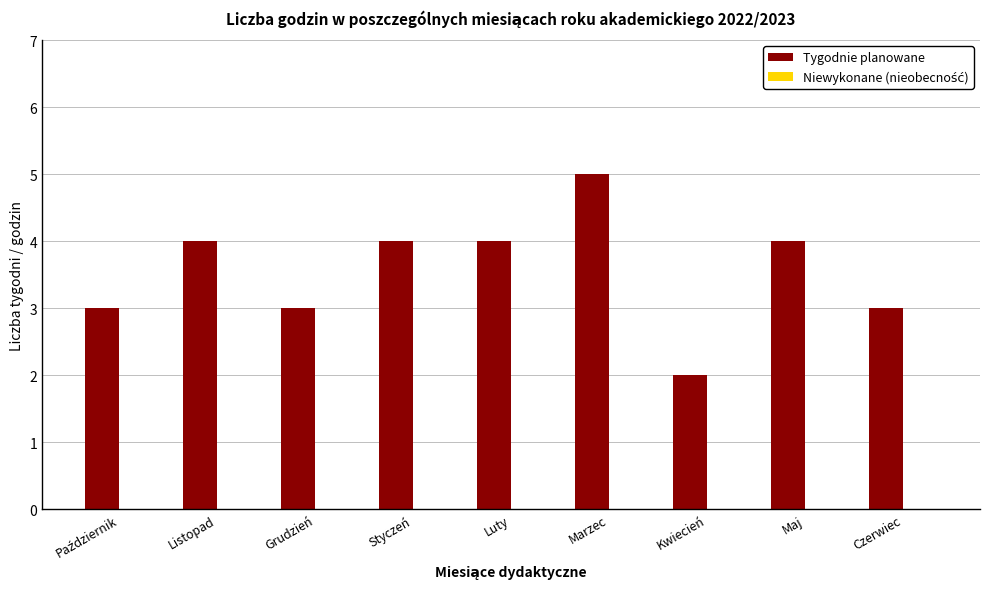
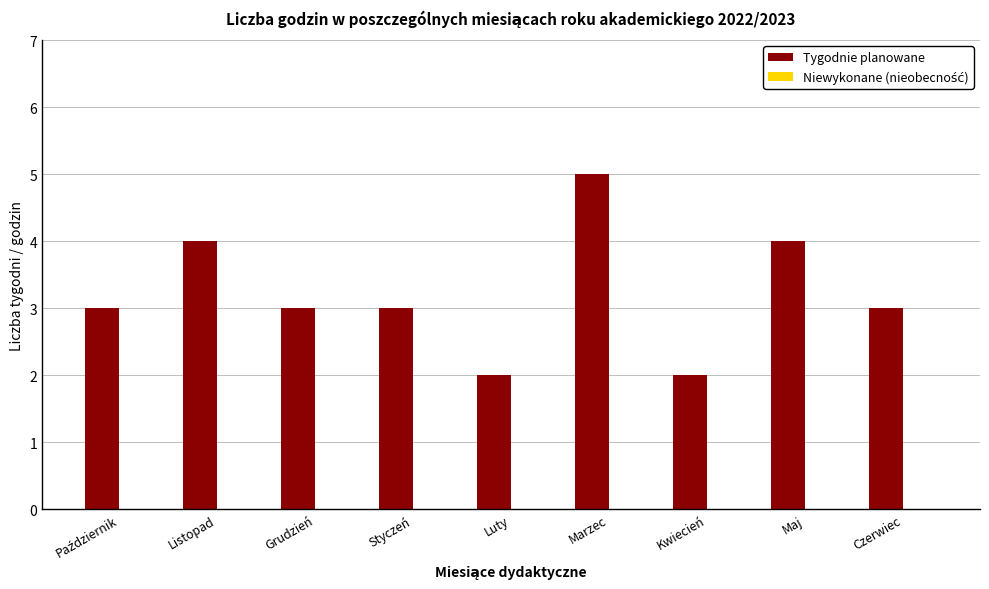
  {
    "Tygodnie planowane": {
      "Październik": 3,
      "Listopad": 4,
      "Grudzień": 3,
-     "Styczeń": 4,
-     "Luty": 4,
+     "Styczeń": 3,
+     "Luty": 2,
      "Marzec": 5,
      "Kwiecień": 2,
      "Maj": 4,
      "Czerwiec": 3
    },
    "Niewykonane (nieobecność)": {
      "Październik": 0,
      "Listopad": 0,
      "Grudzień": 0,
      "Styczeń": 0,
      "Luty": 0,
      "Marzec": 0,
      "Kwiecień": 0,
      "Maj": 0,
      "Czerwiec": 0
    }
  }
